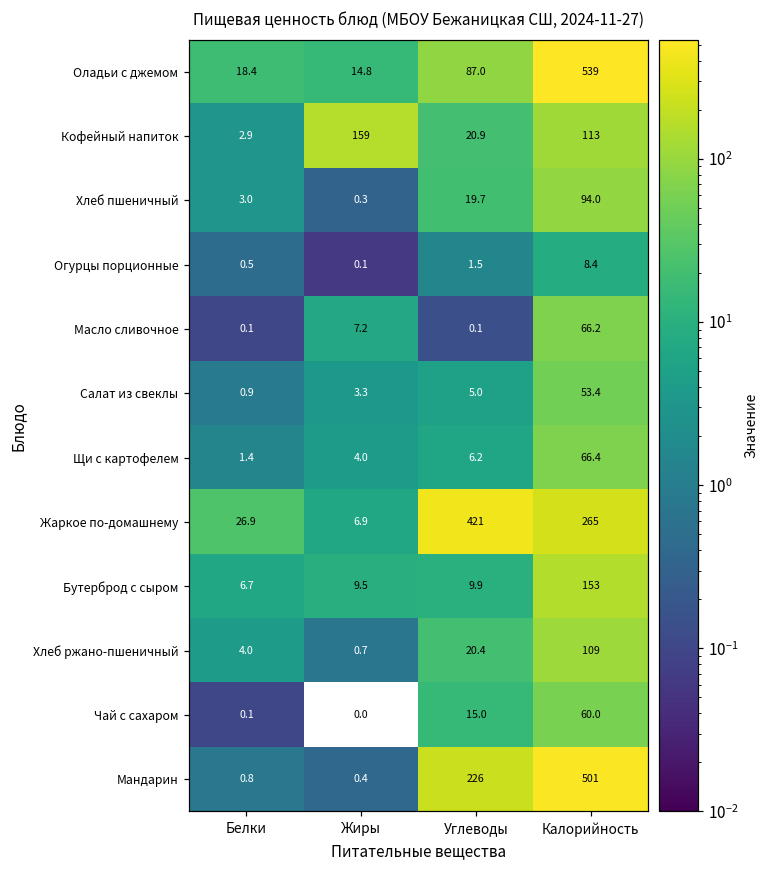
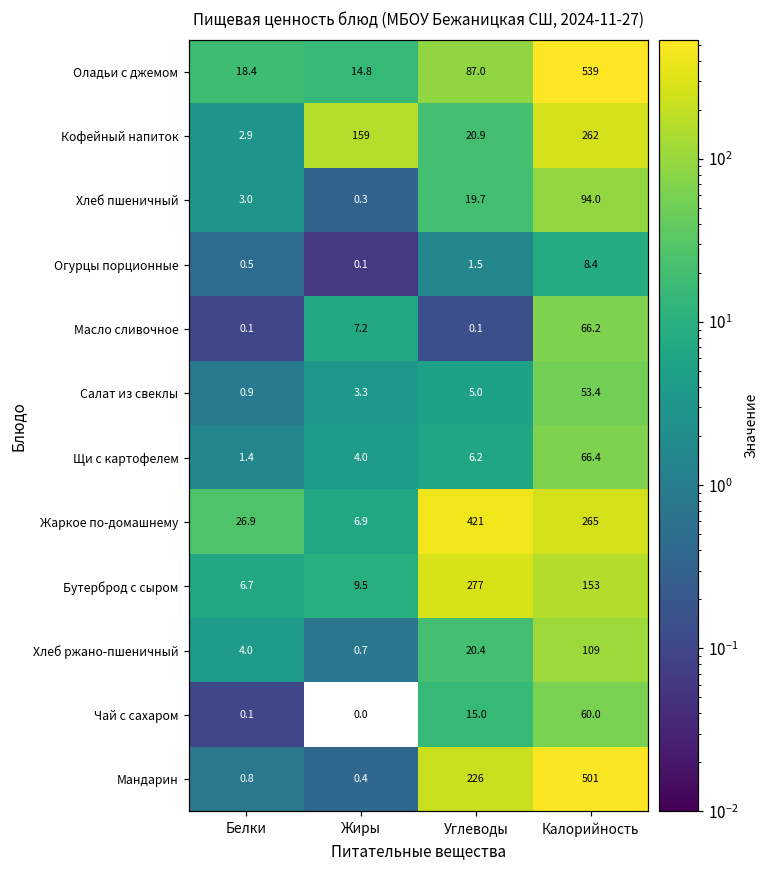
  {
    "Оладьи с джемом": {
      "Белки": 18.4,
      "Жиры": 14.8,
      "Углеводы": 87.0,
      "Калорийность": 539
    },
    "Кофейный напиток": {
      "Белки": 2.9,
      "Жиры": 159,
      "Углеводы": 20.9,
-     "Калорийность": 113
+     "Калорийность": 262
    },
    "Хлеб пшеничный": {
      "Белки": 3.0,
      "Жиры": 0.3,
      "Углеводы": 19.7,
      "Калорийность": 94.0
    },
    "Огурцы порционные": {
      "Белки": 0.5,
      "Жиры": 0.1,
      "Углеводы": 1.5,
      "Калорийность": 8.4
    },
    "Масло сливочное": {
      "Белки": 0.1,
      "Жиры": 7.2,
      "Углеводы": 0.1,
      "Калорийность": 66.2
    },
    "Салат из свеклы": {
      "Белки": 0.9,
      "Жиры": 3.3,
      "Углеводы": 5.0,
      "Калорийность": 53.4
    },
    "Щи с картофелем": {
      "Белки": 1.4,
      "Жиры": 4.0,
      "Углеводы": 6.2,
      "Калорийность": 66.4
    },
    "Жаркое по-домашнему": {
      "Белки": 26.9,
      "Жиры": 6.9,
      "Углеводы": 421,
      "Калорийность": 265
    },
    "Бутерброд с сыром": {
      "Белки": 6.7,
      "Жиры": 9.5,
-     "Углеводы": 9.9,
+     "Углеводы": 277,
      "Калорийность": 153
    },
    "Хлеб ржано-пшеничный": {
      "Белки": 4.0,
      "Жиры": 0.7,
      "Углеводы": 20.4,
      "Калорийность": 109
    },
    "Чай с сахаром": {
      "Белки": 0.1,
      "Жиры": 0.0,
      "Углеводы": 15.0,
      "Калорийность": 60.0
    },
    "Мандарин": {
      "Белки": 0.8,
      "Жиры": 0.4,
      "Углеводы": 226,
      "Калорийность": 501
    }
  }
